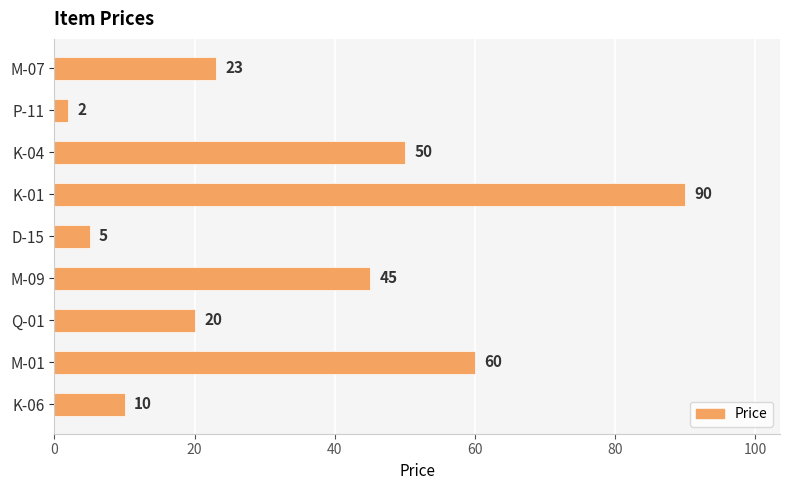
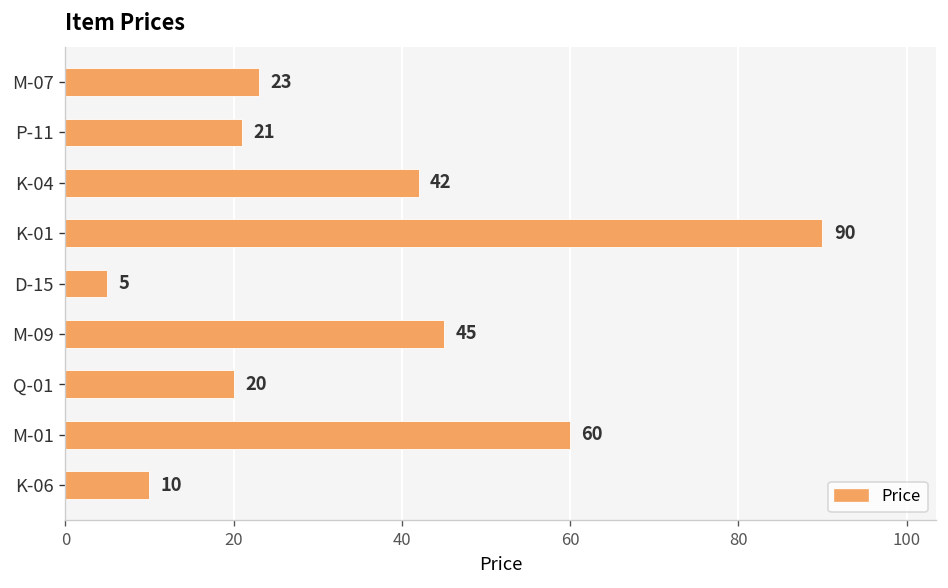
  {
    "M-07": 23,
-   "P-11": 2,
-   "K-04": 50,
+   "P-11": 21,
+   "K-04": 42,
    "K-01": 90,
    "D-15": 5,
    "M-09": 45,
    "Q-01": 20,
    "M-01": 60,
    "K-06": 10
  }
